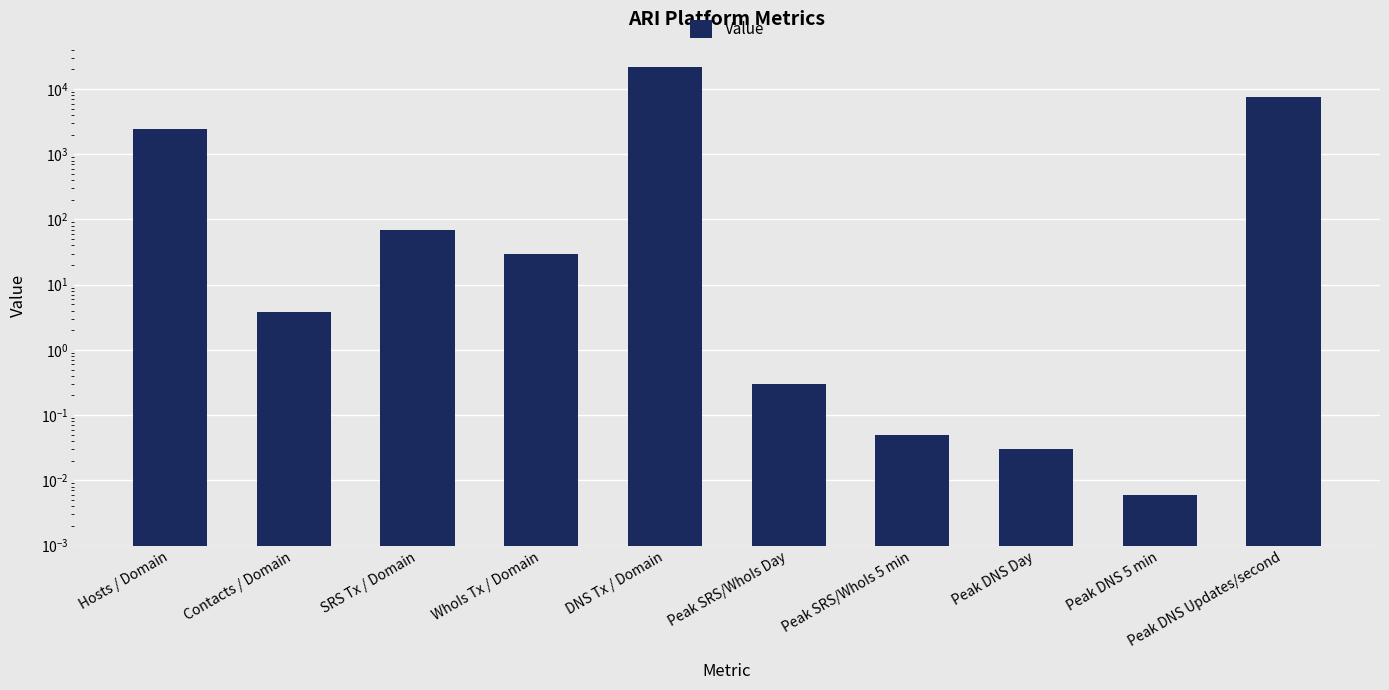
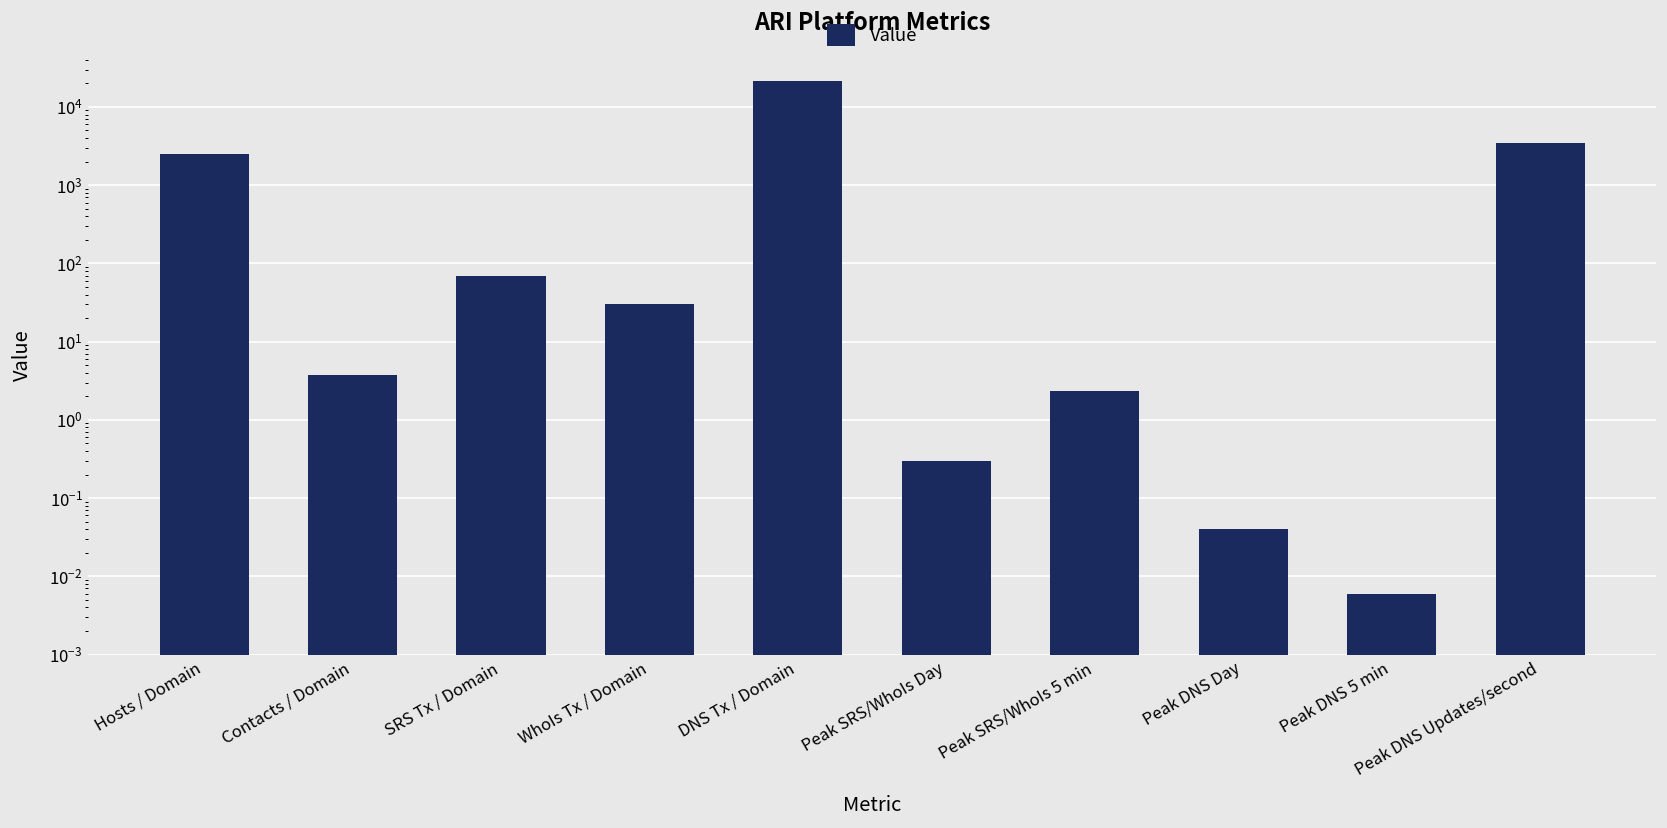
  {
    "Hosts / Domain": 2500,
    "Contacts / Domain": 4,
    "SRS Tx / Domain": 70,
    "WhoIs Tx / Domain": 30,
    "DNS Tx / Domain": 22000,
    "Peak SRS/WhoIs Day": 0.3,
-   "Peak SRS/WhoIs 5 min": 0.05,
-   "Peak DNS Day": 0.03,
+   "Peak SRS/WhoIs 5 min": 2.4,
+   "Peak DNS Day": 0.04,
    "Peak DNS 5 min": 0.006,
-   "Peak DNS Updates/second": 8000
+   "Peak DNS Updates/second": 4000
  }
